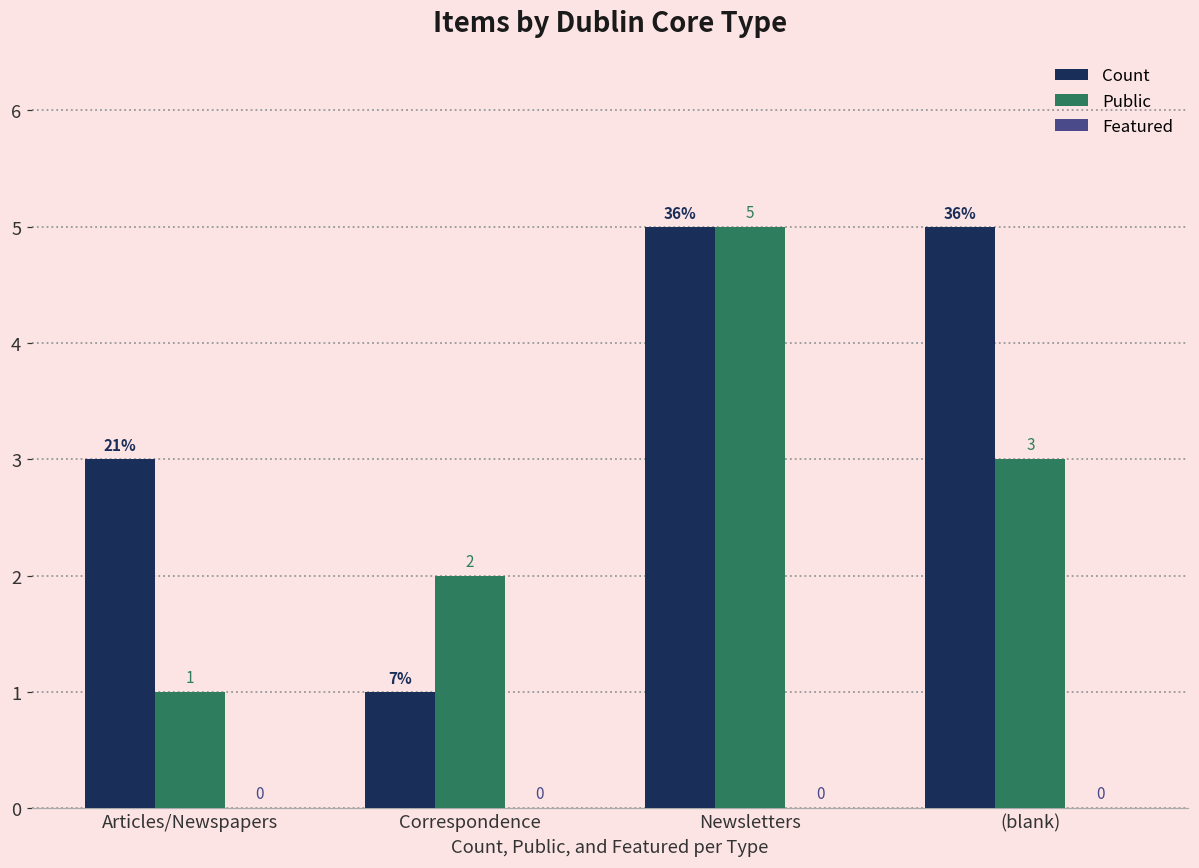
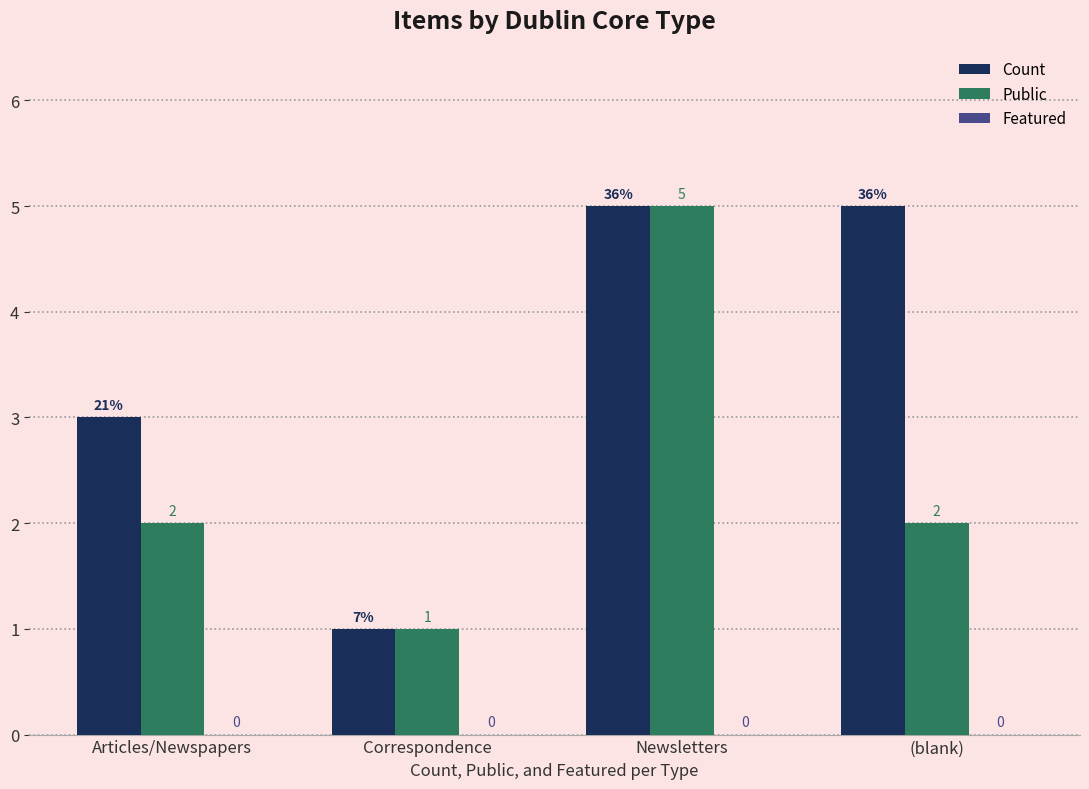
  {
    "Public": {
-     "Articles/Newspapers": 1,
-     "Correspondence": 2,
+     "Articles/Newspapers": 2,
+     "Correspondence": 1,
      "Newsletters": 5,
-     "(blank)": 3
+     "(blank)": 2
    },
    "Featured": {
      "Articles/Newspapers": 0,
      "Correspondence": 0,
      "Newsletters": 0,
      "(blank)": 0
    }
  }
